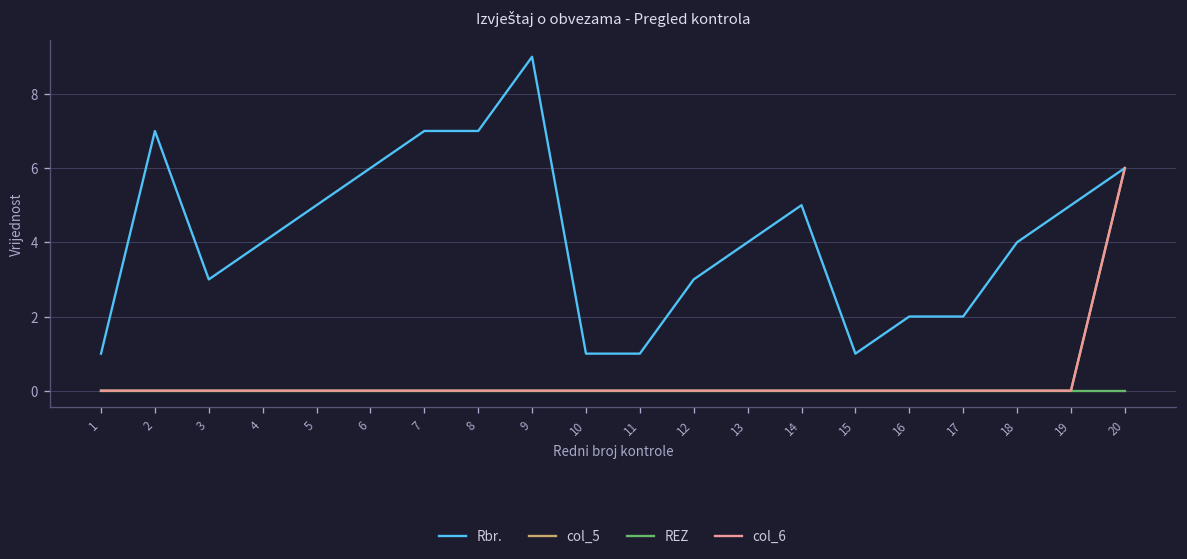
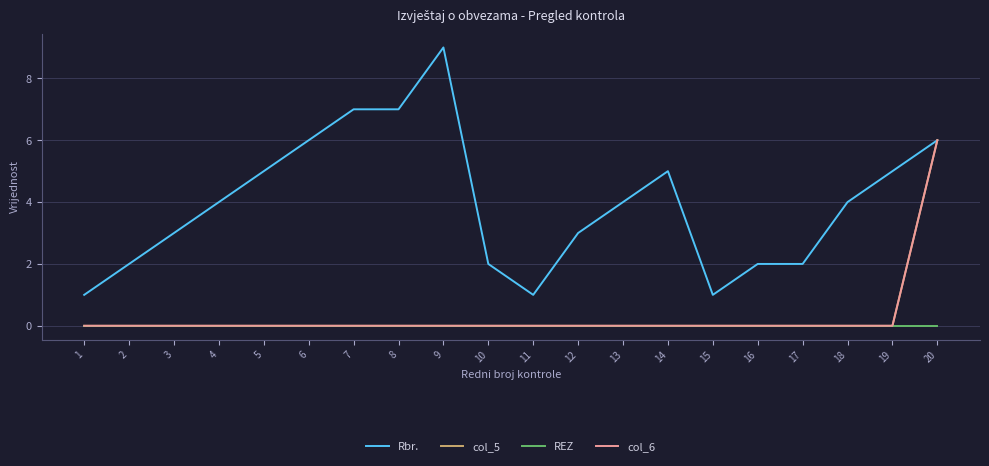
  {
    "Rbr.": {
      "1": 1,
-     "2": 7,
+     "2": 2,
      "3": 3,
      "4": 4,
      "5": 5,
      "6": 6,
      "7": 7,
      "8": 7,
      "9": 9,
-     "10": 1,
+     "10": 2,
      "11": 1,
      "12": 3,
      "13": 4,
      "14": 5,
      "15": 1,
      "16": 2,
      "17": 2,
      "18": 4,
      "19": 5
    },
    "REZ": {
      "20": 0
    }
  }
